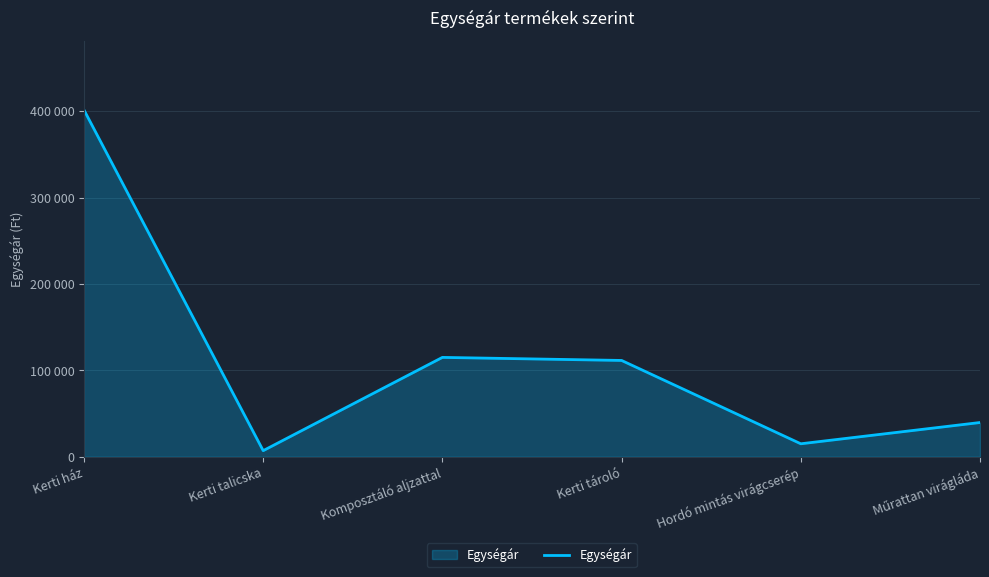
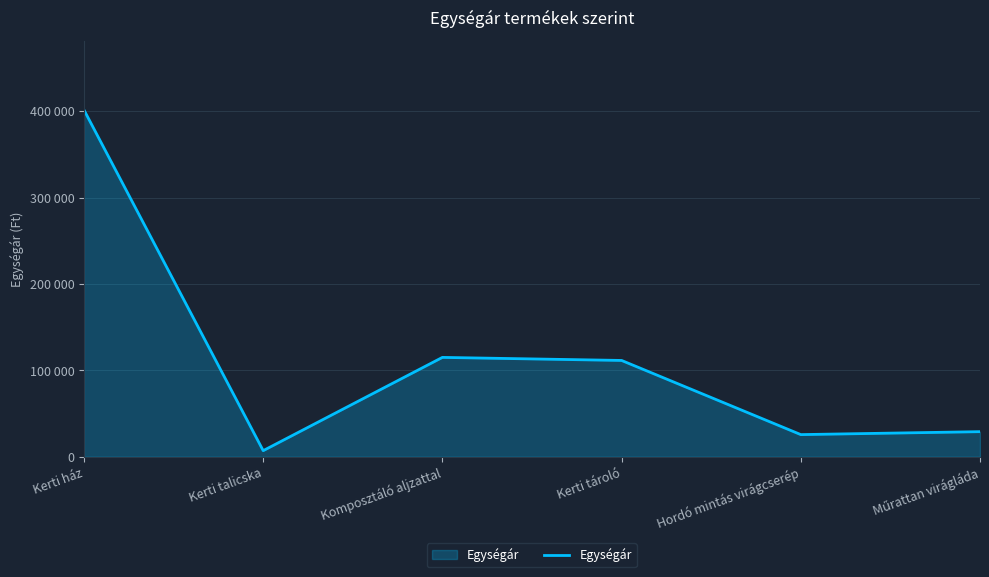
  {
    "Kerti ház": 400000,
    "Kerti talicska": 10000,
    "Komposztáló aljzattal": 120000,
    "Kerti tároló": 110000,
-   "Hordó mintás virágcserép": 10000,
-   "Műrattan virágláda": 40000
+   "Hordó mintás virágcserép": 30000,
+   "Műrattan virágláda": 30000
  }
